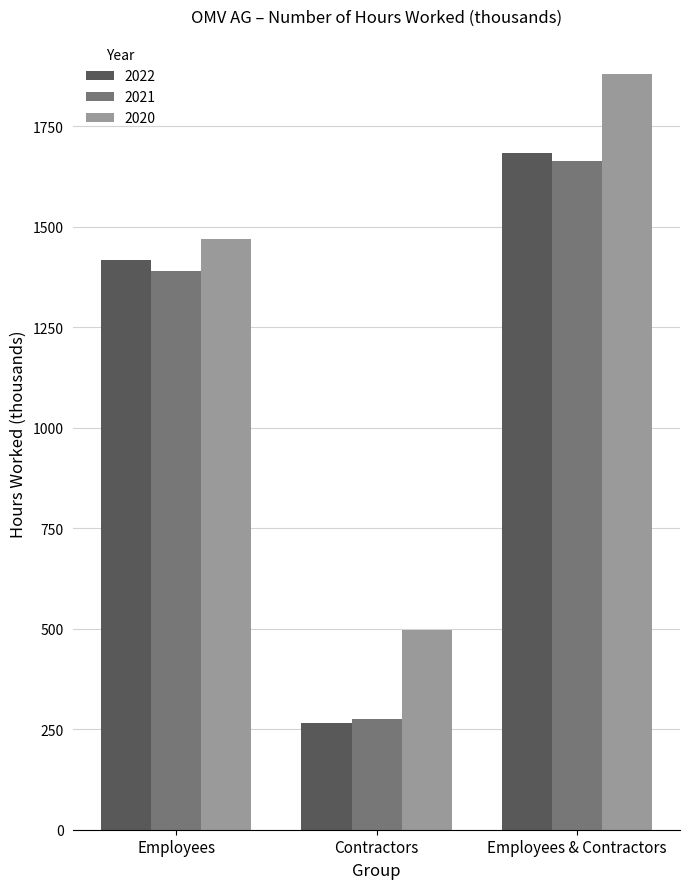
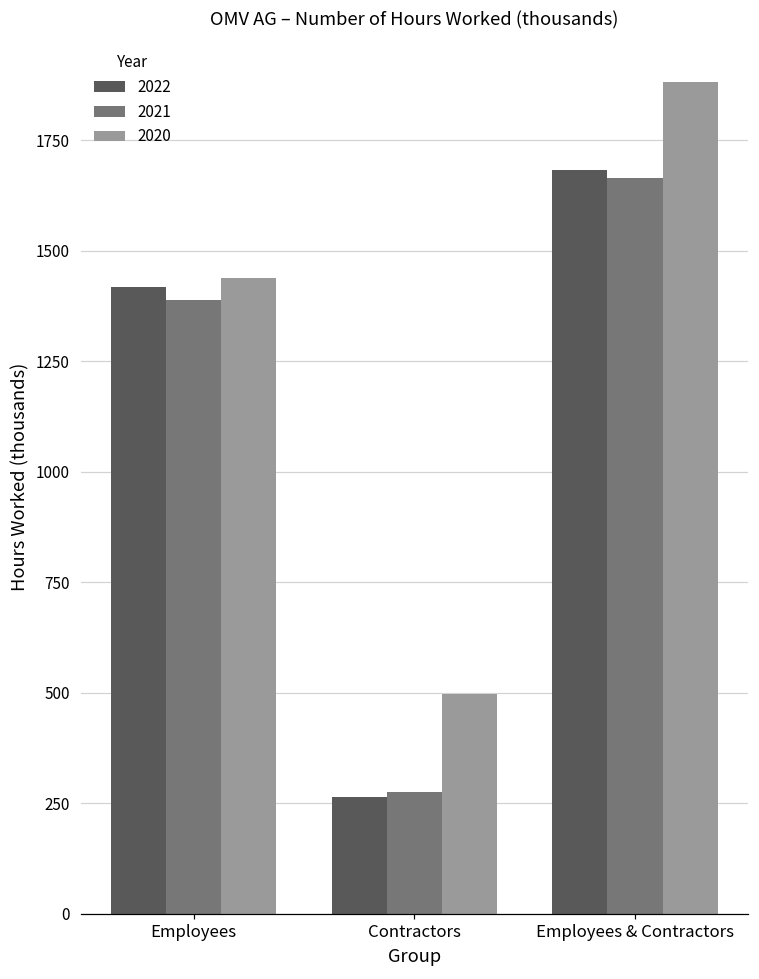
  {
    "2020": {
-     "Employees": 1470,
+     "Employees": 1440,
      "Contractors": 500,
      "Employees & Contractors": 1880
    }
  }
